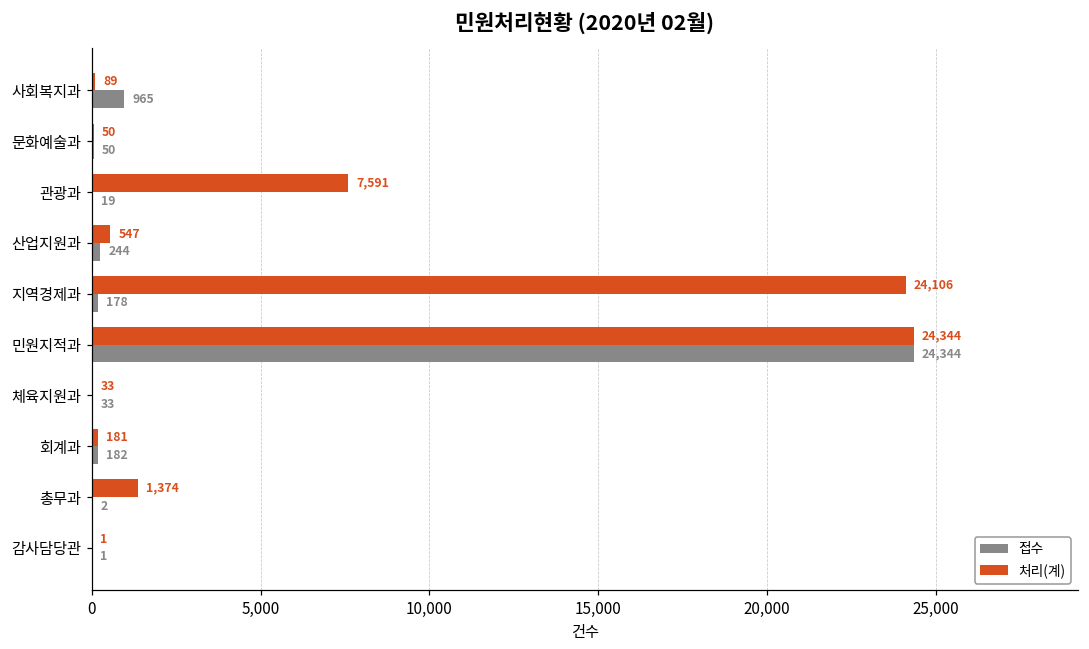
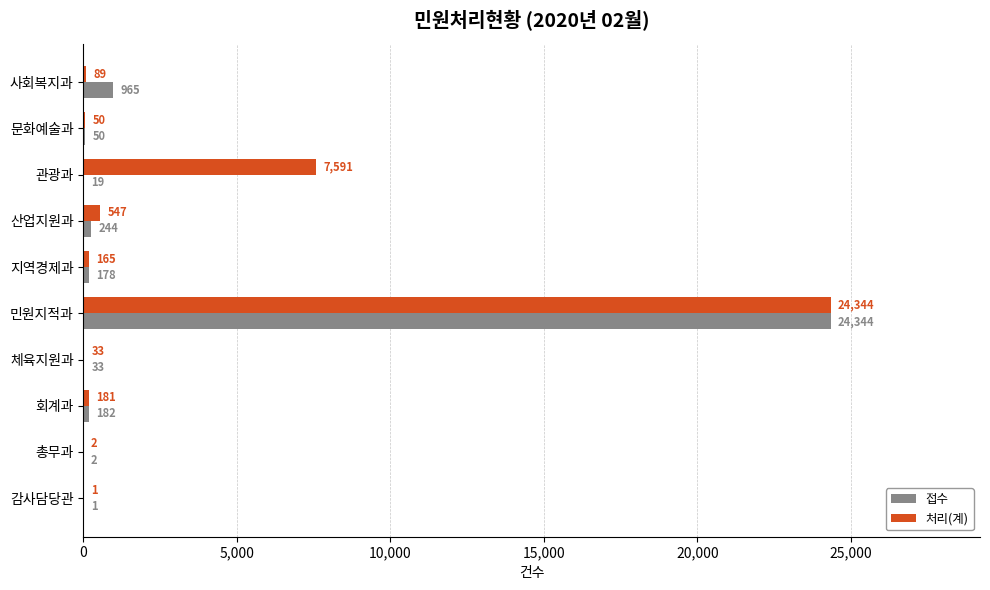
  {
    "접수": {
      "사회복지과": "965",
      "문화예술과": "50",
      "관광과": "19",
      "산업지원과": "244",
      "지역경제과": "178",
      "민원지적과": "24,344",
      "체육지원과": "33",
      "회계과": "182",
      "총무과": "2",
      "감사담당관": "1"
    },
    "처리(계)": {
      "사회복지과": "89",
      "문화예술과": "50",
      "관광과": "7,591",
      "산업지원과": "547",
-     "지역경제과": "24,106",
+     "지역경제과": "165",
      "민원지적과": "24,344",
      "체육지원과": "33",
      "회계과": "181",
-     "총무과": "1,374",
+     "총무과": "2",
      "감사담당관": "1"
    }
  }
